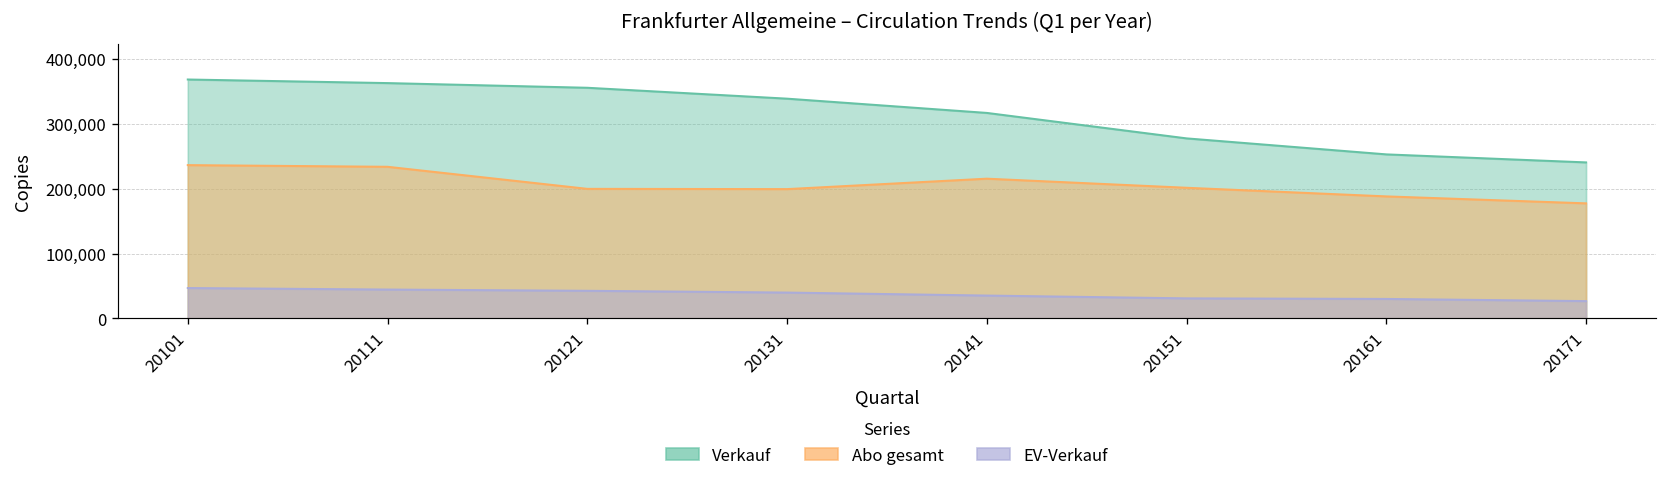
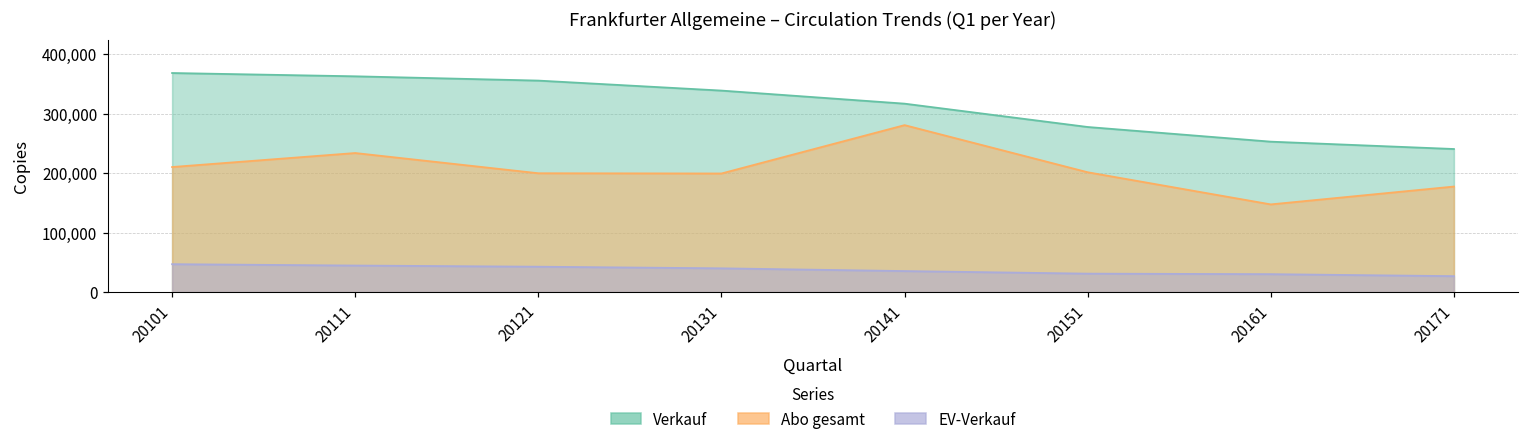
  {
    "Abo gesamt": {
-     "20101": "240,000",
+     "20101": "210,000",
      "20111": "230,000",
      "20121": "200,000",
      "20131": "200,000",
-     "20141": "220,000",
+     "20141": "280,000",
      "20151": "200,000",
-     "20161": "190,000",
+     "20161": "150,000",
      "20171": "180,000"
    }
  }
